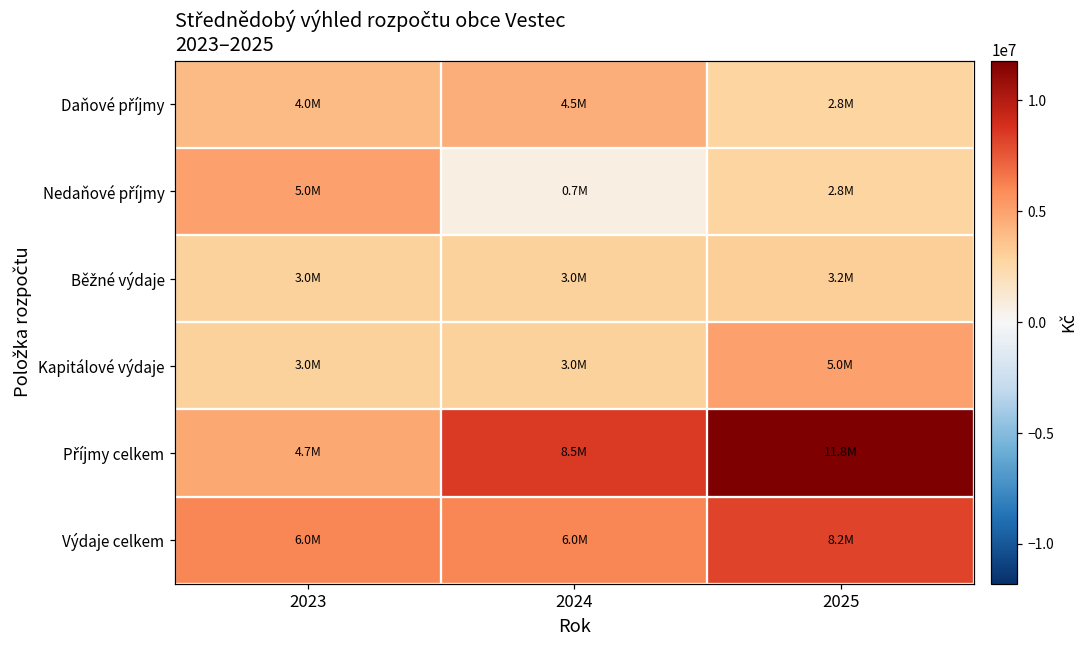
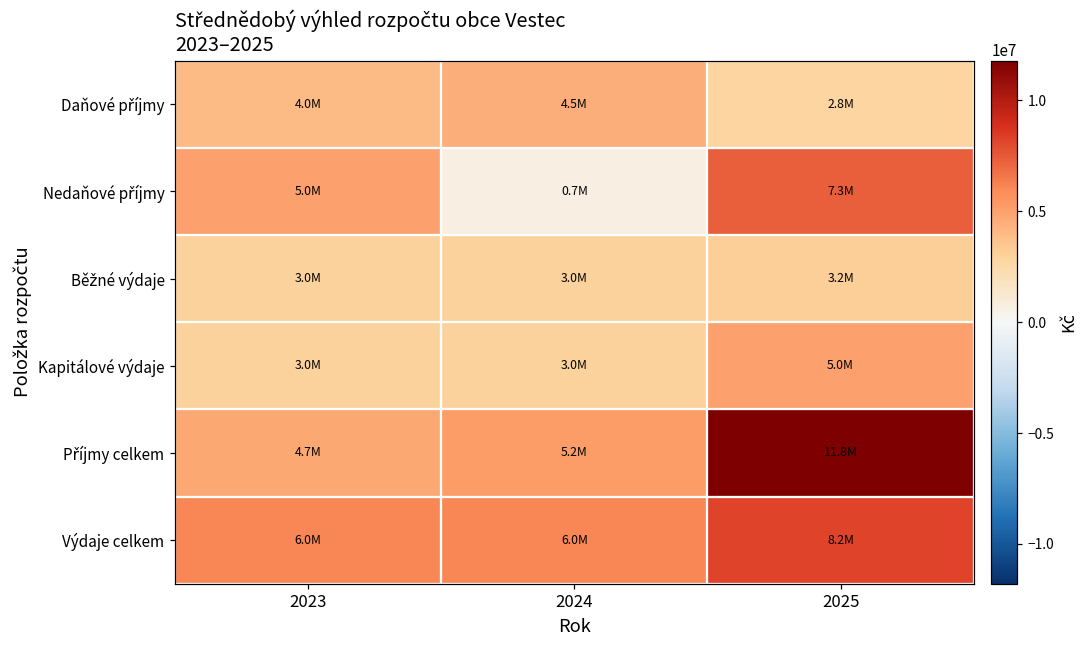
  {
    "Daňové příjmy": {
      "2023": "4.0M",
      "2024": "4.5M",
      "2025": "2.8M"
    },
    "Nedaňové příjmy": {
      "2023": "5.0M",
      "2024": "0.7M",
-     "2025": "2.8M"
+     "2025": "7.3M"
    },
    "Běžné výdaje": {
      "2023": "3.0M",
      "2024": "3.0M",
      "2025": "3.2M"
    },
    "Kapitálové výdaje": {
      "2023": "3.0M",
      "2024": "3.0M",
      "2025": "5.0M"
    },
    "Příjmy celkem": {
      "2023": "4.7M",
-     "2024": "8.5M",
+     "2024": "5.2M",
      "2025": "11.8M"
    },
    "Výdaje celkem": {
      "2023": "6.0M",
      "2024": "6.0M",
      "2025": "8.2M"
    }
  }
